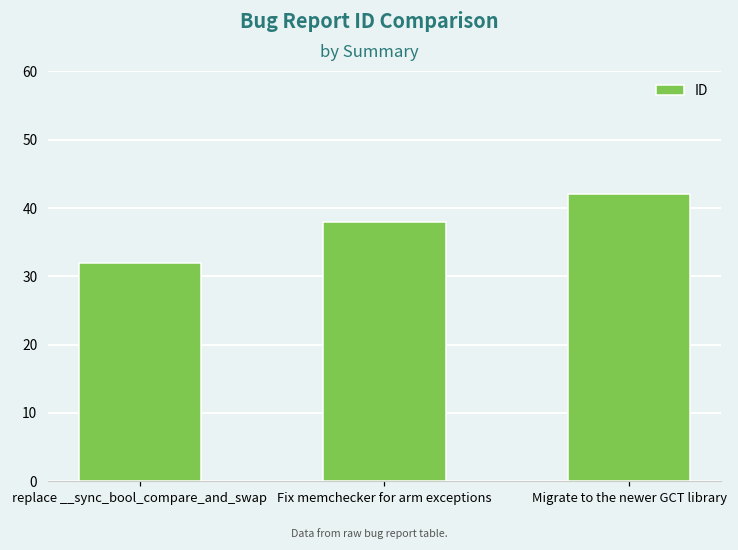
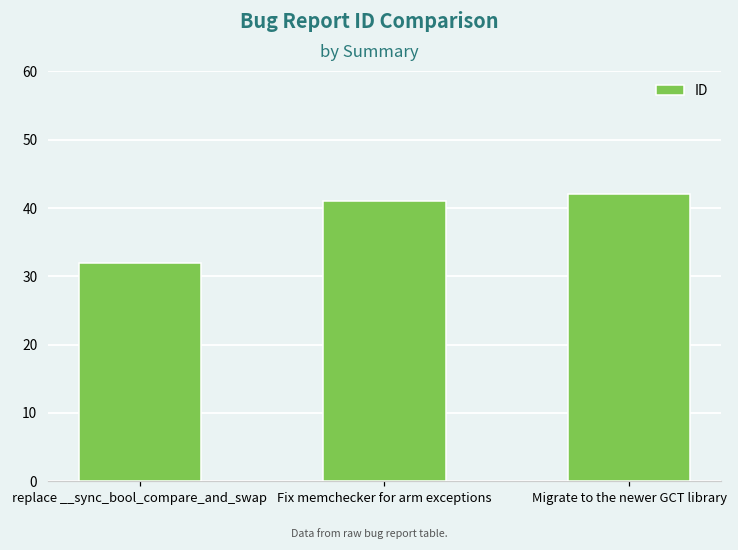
  {
    "replace __sync_bool_compare_and_swap": 32,
-   "Fix memchecker for arm exceptions": 38,
+   "Fix memchecker for arm exceptions": 41,
    "Migrate to the newer GCT library": 42
  }
